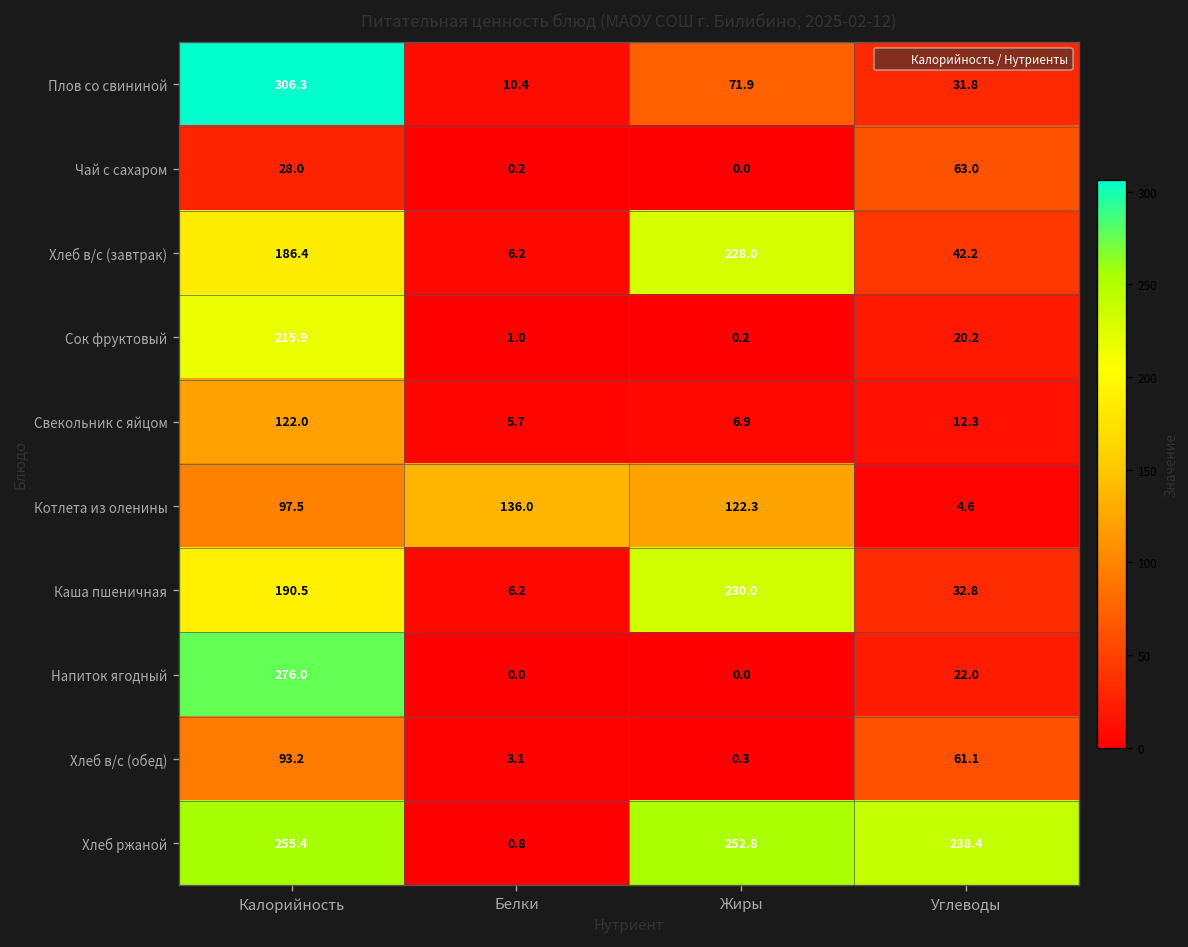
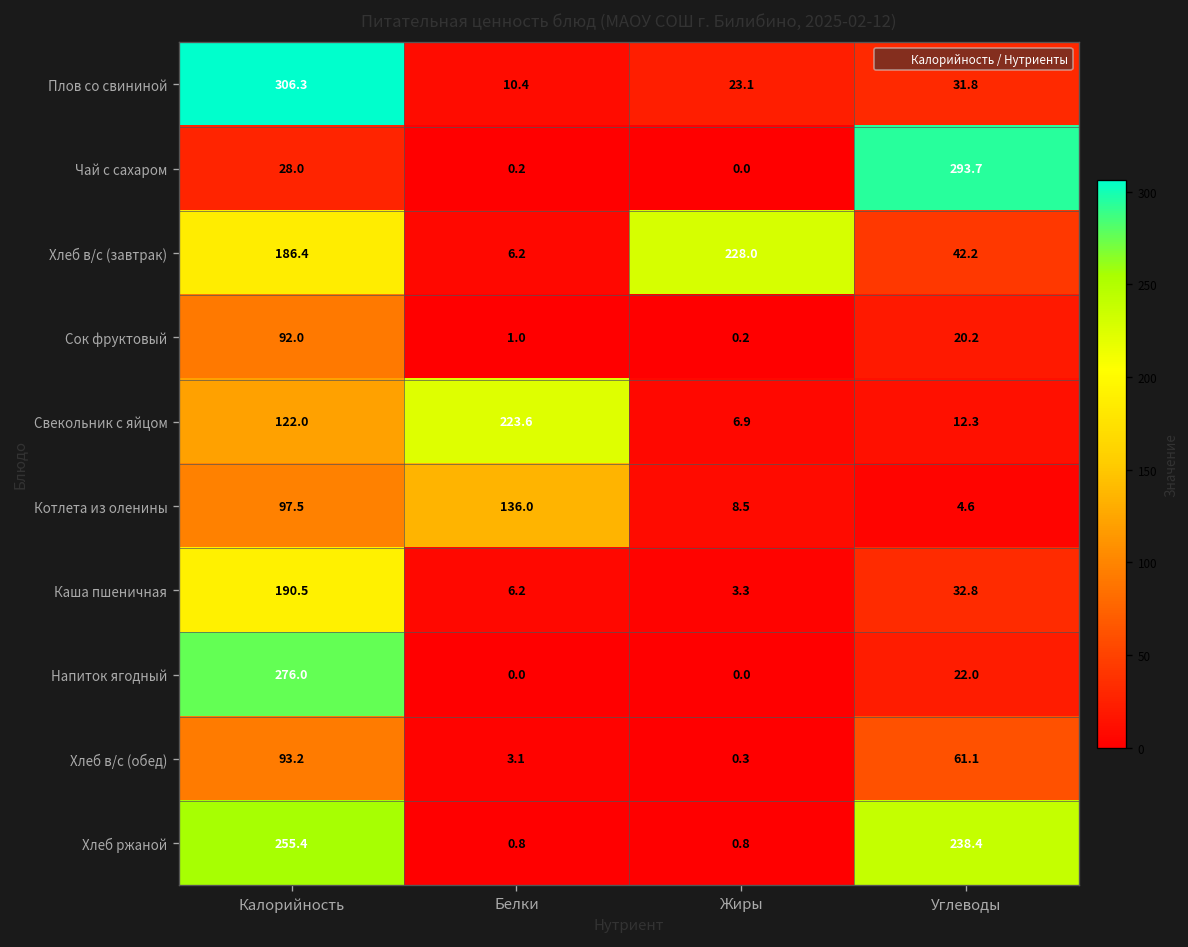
  {
    "Плов со свининой": {
      "Калорийность": 306.3,
      "Белки": 10.4,
-     "Жиры": 71.9,
+     "Жиры": 23.1,
      "Углеводы": 31.8
    },
    "Чай с сахаром": {
      "Калорийность": 28.0,
      "Белки": 0.2,
      "Жиры": 0.0,
-     "Углеводы": 63.0
+     "Углеводы": 293.7
    },
    "Хлеб в/с (завтрак)": {
      "Калорийность": 186.4,
      "Белки": 6.2,
      "Жиры": 228.0,
      "Углеводы": 42.2
    },
    "Сок фруктовый": {
-     "Калорийность": 215.9,
+     "Калорийность": 92.0,
      "Белки": 1.0,
      "Жиры": 0.2,
      "Углеводы": 20.2
    },
    "Свекольник с яйцом": {
      "Калорийность": 122.0,
-     "Белки": 5.7,
+     "Белки": 223.6,
      "Жиры": 6.9,
      "Углеводы": 12.3
    },
    "Котлета из оленины": {
      "Калорийность": 97.5,
      "Белки": 136.0,
-     "Жиры": 122.3,
+     "Жиры": 8.5,
      "Углеводы": 4.6
    },
    "Каша пшеничная": {
      "Калорийность": 190.5,
      "Белки": 6.2,
-     "Жиры": 230.0,
+     "Жиры": 3.3,
      "Углеводы": 32.8
    },
    "Напиток ягодный": {
      "Калорийность": 276.0,
      "Белки": 0.0,
      "Жиры": 0.0,
      "Углеводы": 22.0
    },
    "Хлеб в/с (обед)": {
      "Калорийность": 93.2,
      "Белки": 3.1,
      "Жиры": 0.3,
      "Углеводы": 61.1
    },
    "Хлеб ржаной": {
      "Калорийность": 255.4,
      "Белки": 0.8,
-     "Жиры": 252.8,
+     "Жиры": 0.8,
      "Углеводы": 238.4
    }
  }
